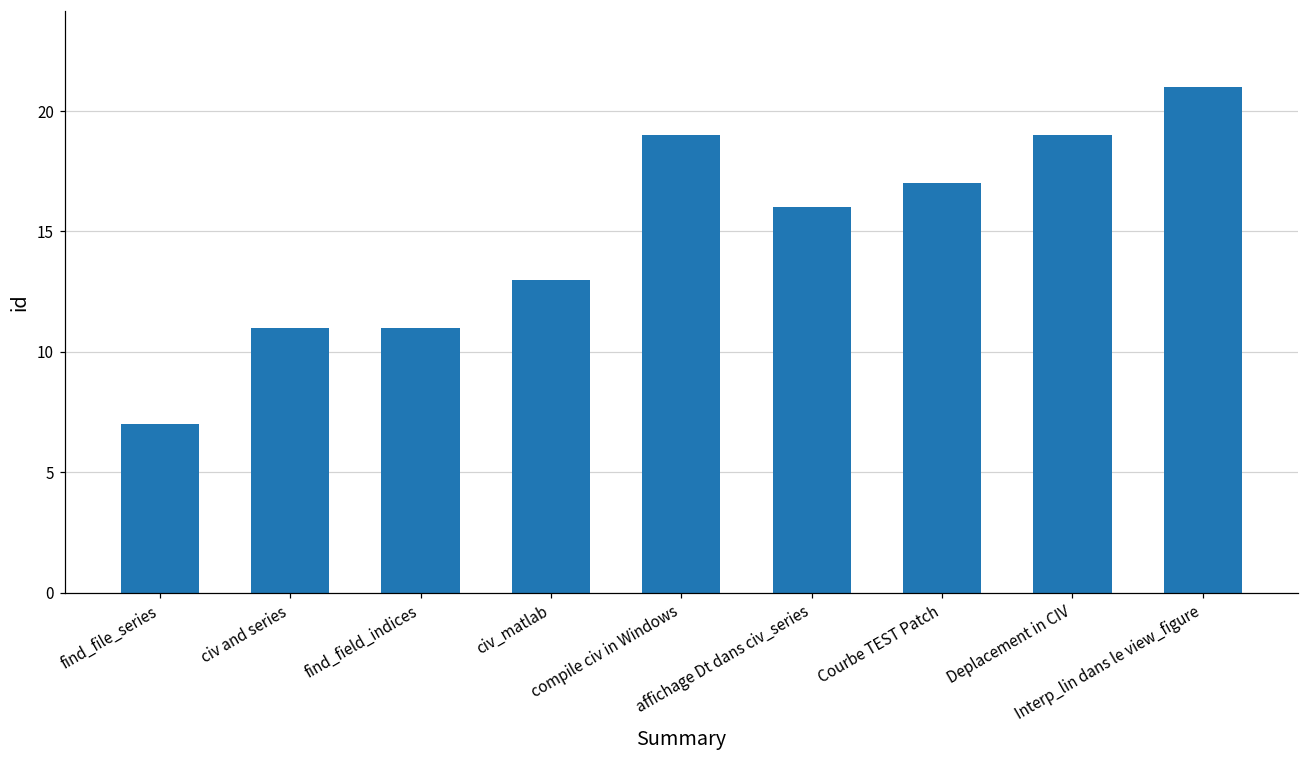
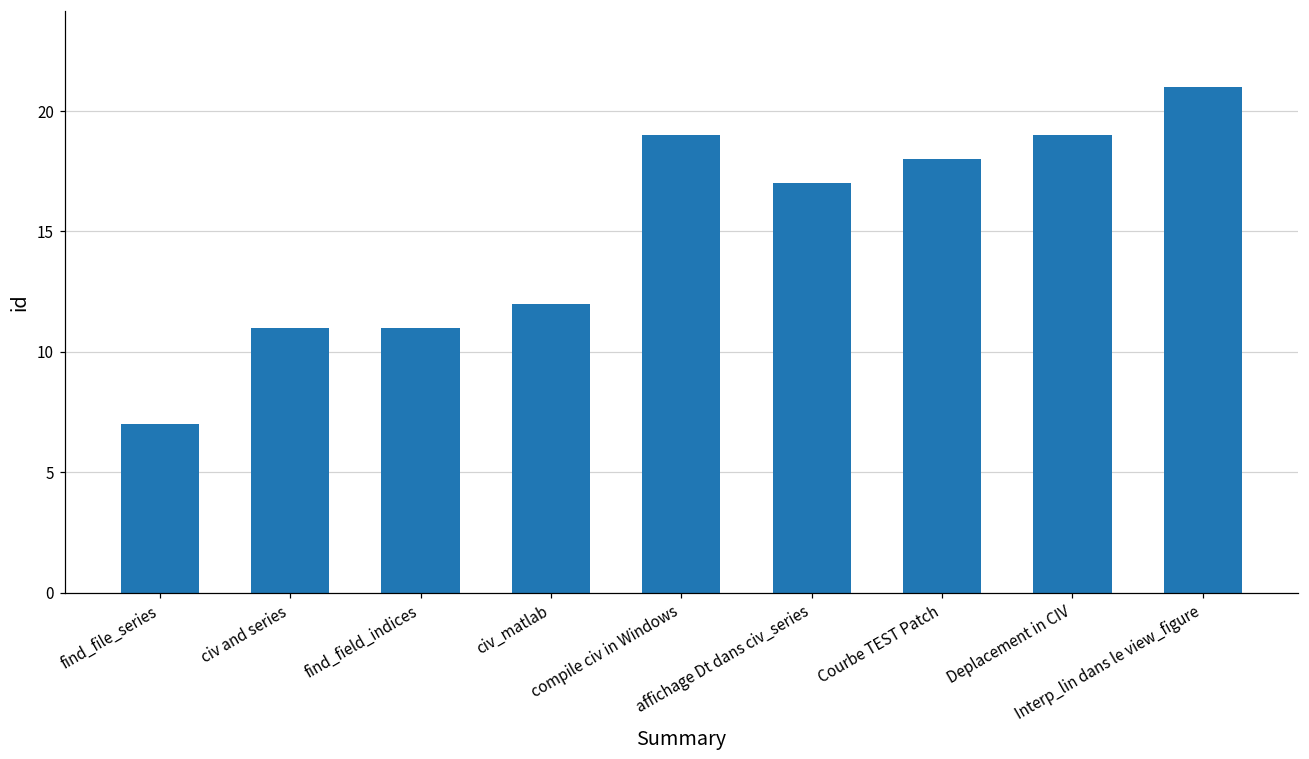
  {
    "find_file_series": 7,
    "civ and series": 11,
    "find_field_indices": 11,
-   "civ_matlab": 13,
+   "civ_matlab": 12,
    "compile civ in Windows": 19,
-   "affichage Dt dans civ_series": 16,
-   "Courbe TEST Patch": 17,
+   "affichage Dt dans civ_series": 17,
+   "Courbe TEST Patch": 18,
    "Deplacement in CIV": 19,
    "Interp_lin dans le view_figure": 21
  }
